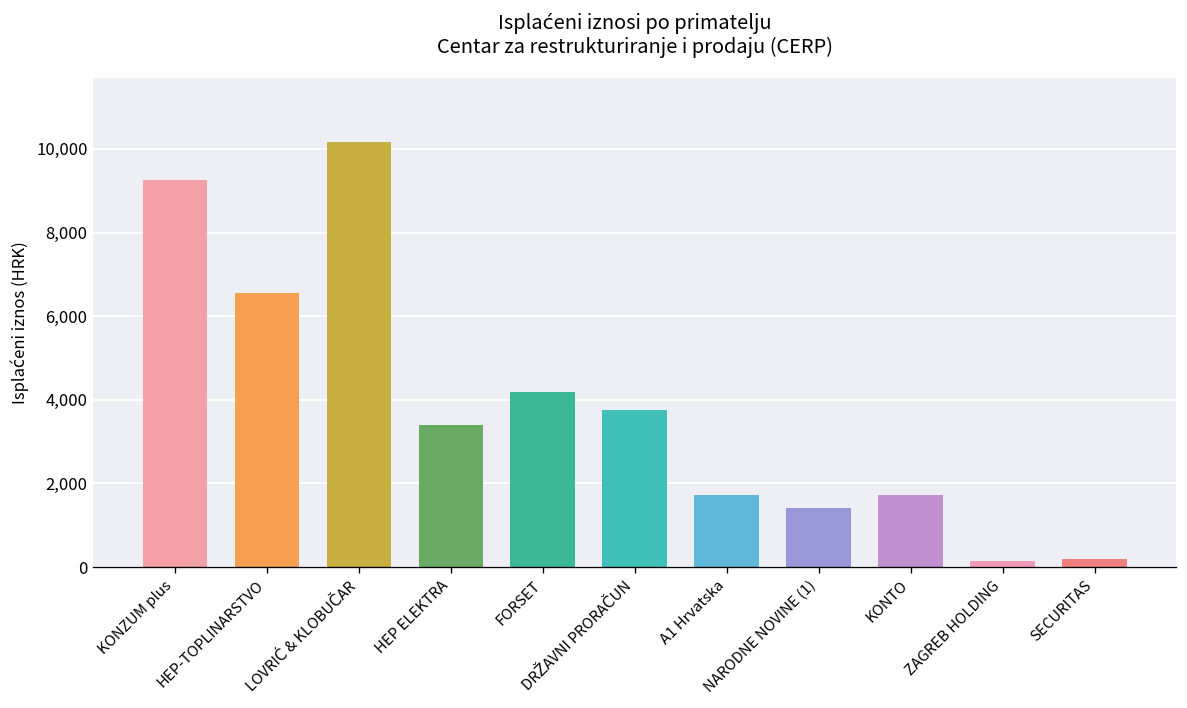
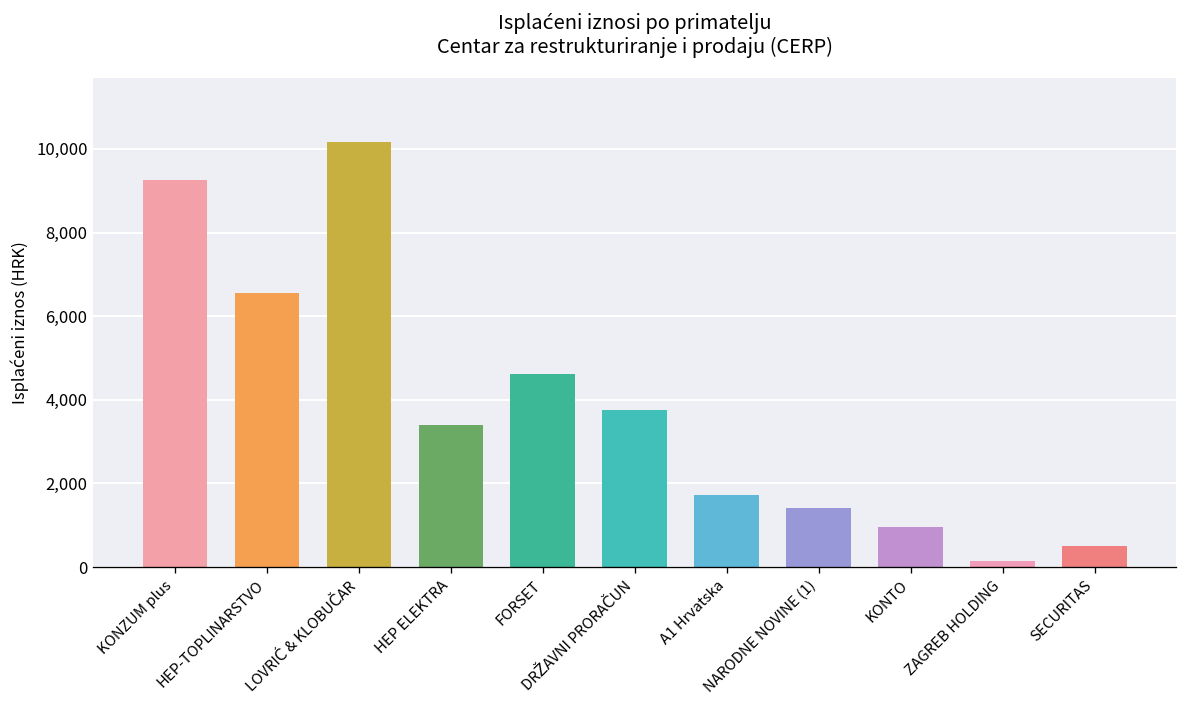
  {
    "KONZUM plus": "9,300",
    "HEP-TOPLINARSTVO": "6,600",
    "LOVRIĆ & KLOBUČAR": "10,200",
    "HEP ELEKTRA": "3,400",
-   "FORSET": "4,200",
+   "FORSET": "4,600",
    "DRŽAVNI PRORAČUN": "3,800",
    "A1 Hrvatska": "1,700",
    "NARODNE NOVINE (1)": "1,400",
-   "KONTO": "1,700",
+   "KONTO": "1,000",
    "ZAGREB HOLDING": "100",
-   "SECURITAS": "200"
+   "SECURITAS": "500"
  }
